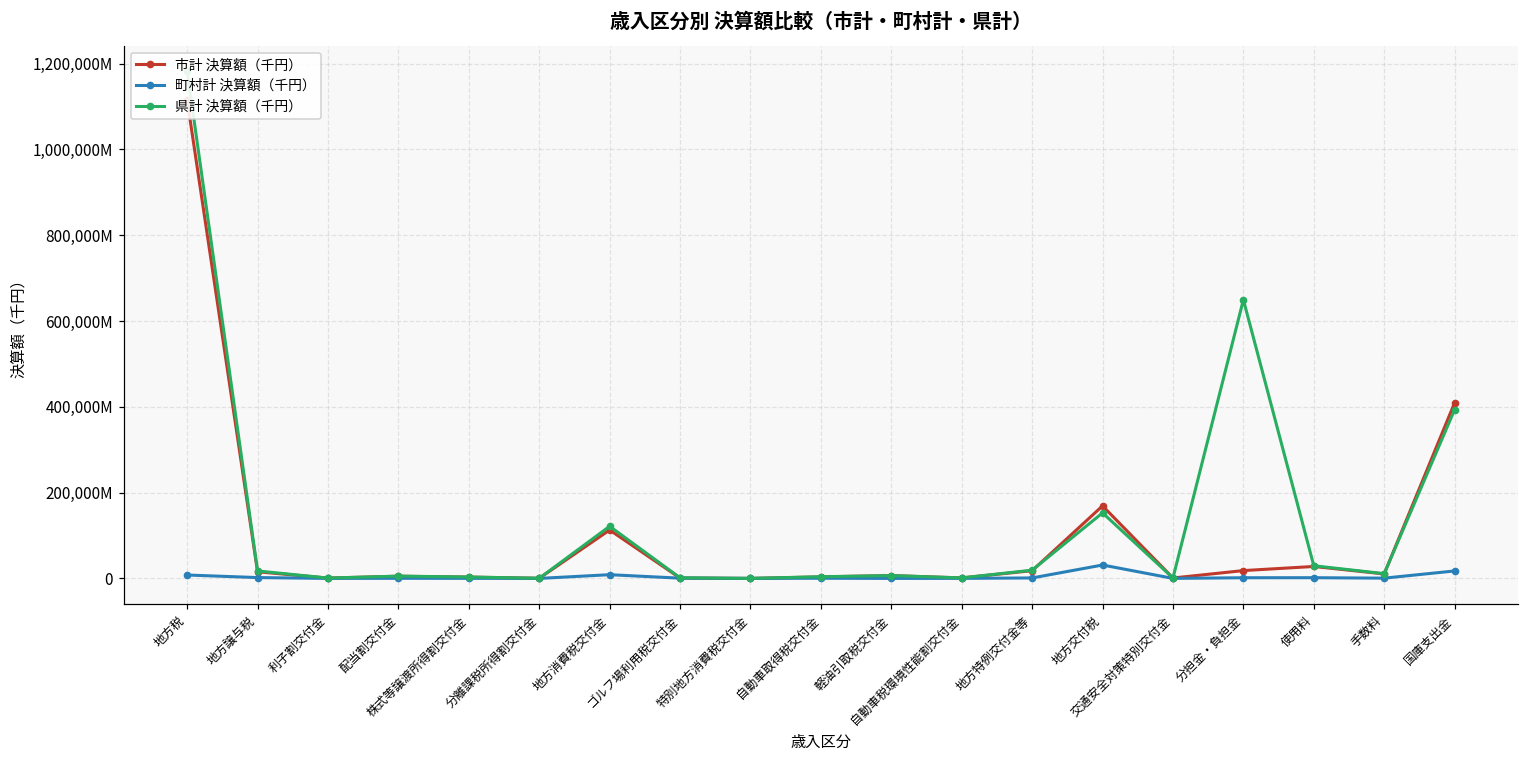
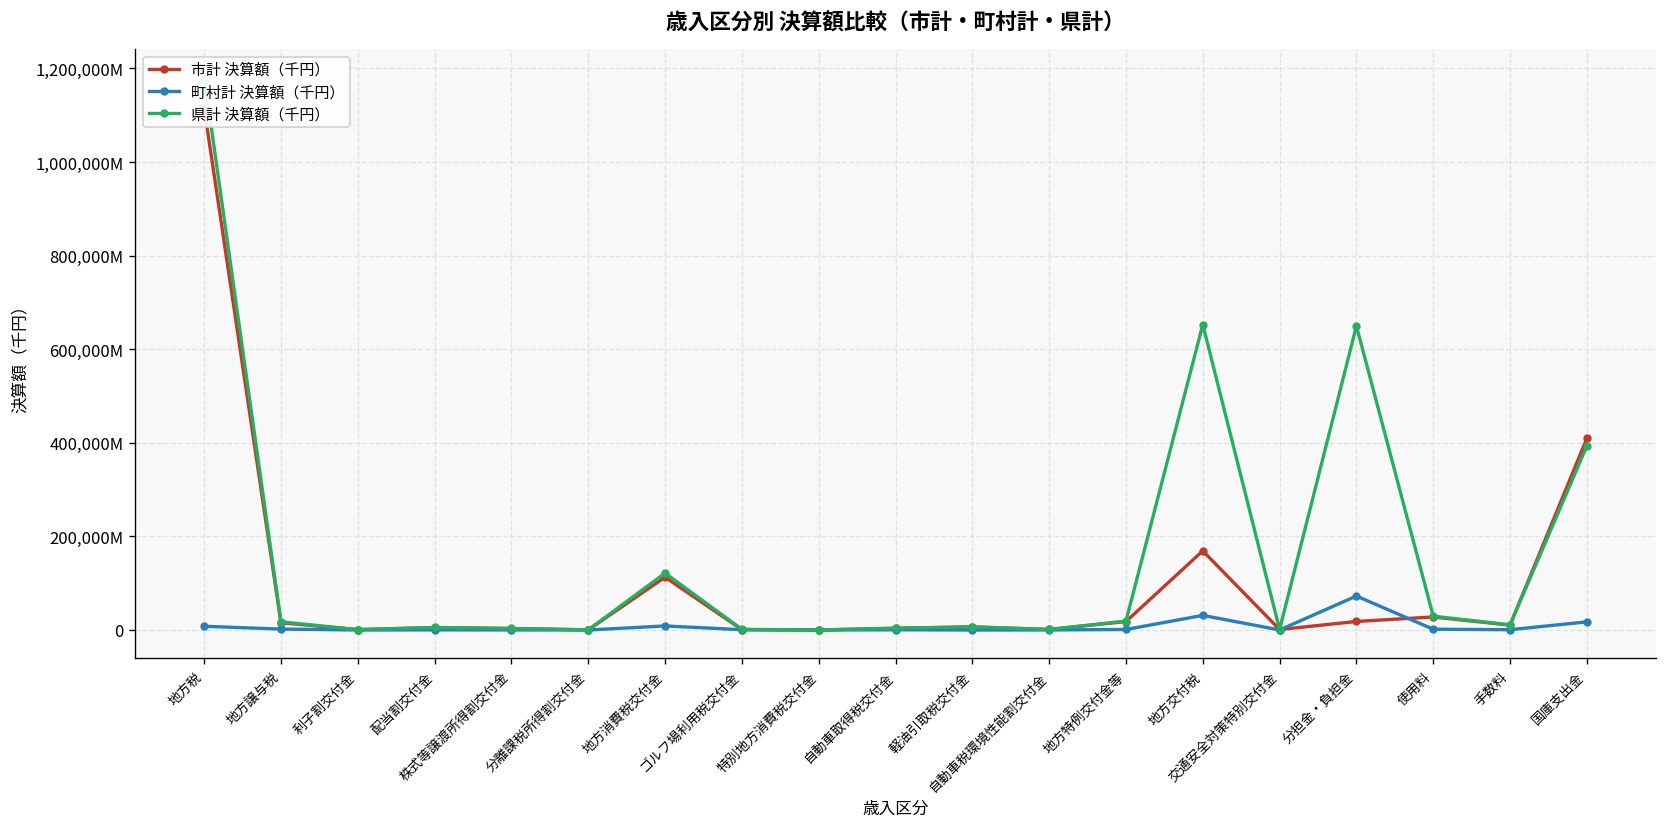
  {
    "市計 決算額（千円）": {
      "地方消費税交付金": "110,000,000,000",
      "地方交付税": "170,000,000,000",
      "分担金・負担金": "20,000,000,000",
      "国庫支出金": "410,000,000,000"
    },
    "町村計 決算額（千円）": {
      "地方税": "10,000,000,000",
      "地方譲与税": "0",
      "地方消費税交付金": "10,000,000,000",
      "地方特例交付金等": "0",
      "地方交付税": "30,000,000,000",
-     "分担金・負担金": "0",
+     "分担金・負担金": "70,000,000,000",
      "使用料": "0",
      "手数料": "0",
      "国庫支出金": "20,000,000,000"
    },
    "県計 決算額（千円）": {
      "地方消費税交付金": "120,000,000,000",
-     "地方交付税": "150,000,000,000",
+     "地方交付税": "650,000,000,000",
      "分担金・負担金": "650,000,000,000",
      "国庫支出金": "390,000,000,000"
    }
  }
